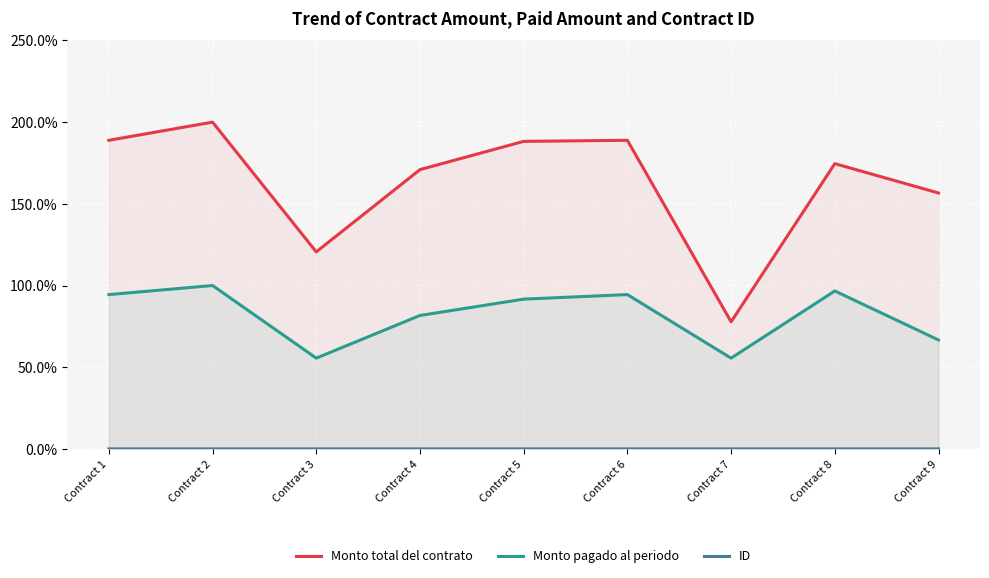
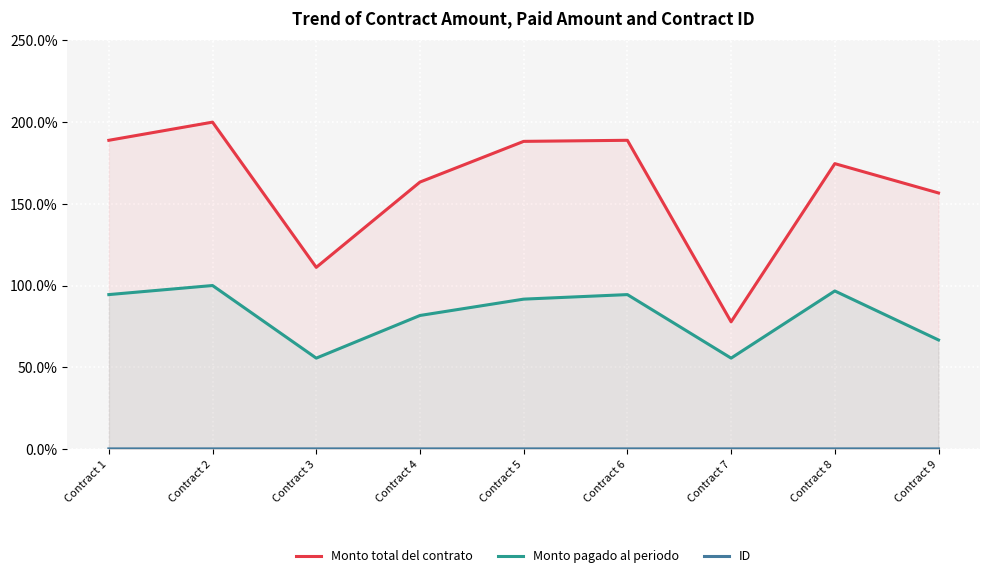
  {
    "Monto total del contrato": {
      "Contract 1": "189%",
      "Contract 2": "200%",
-     "Contract 3": "121%",
-     "Contract 4": "171%",
+     "Contract 3": "111%",
+     "Contract 4": "163%",
      "Contract 5": "188%",
      "Contract 6": "189%",
      "Contract 7": "78%",
      "Contract 8": "175%",
      "Contract 9": "157%"
    }
  }
